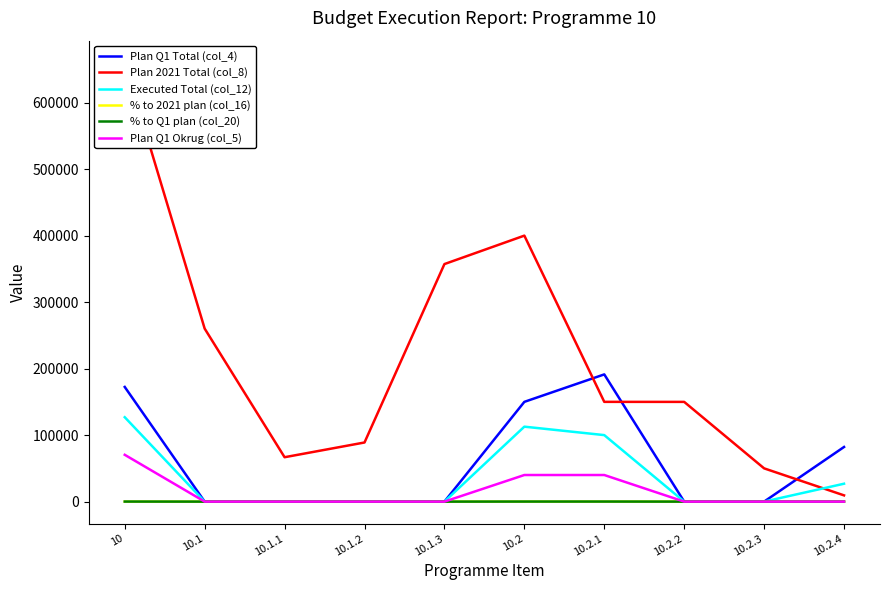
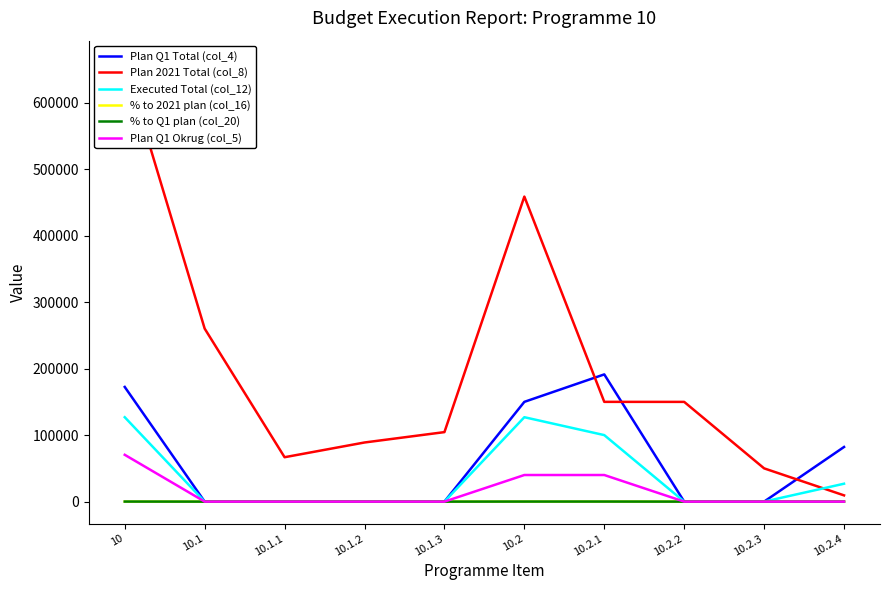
  {
    "Plan Q1 Total (col_4)": {
      "10": 170000,
      "10.2": 150000,
      "10.2.1": 190000,
      "10.2.4": 80000
    },
    "Plan 2021 Total (col_8)": {
      "10.1": 260000,
      "10.1.1": 70000,
      "10.1.2": 90000,
-     "10.1.3": 360000,
-     "10.2": 400000,
+     "10.1.3": 100000,
+     "10.2": 460000,
      "10.2.1": 150000,
      "10.2.2": 150000,
      "10.2.3": 50000,
      "10.2.4": 10000
    },
    "Executed Total (col_12)": {
      "10": 130000,
-     "10.2": 110000,
+     "10.2": 130000,
      "10.2.1": 100000,
      "10.2.4": 30000
    },
    "% to Q1 plan (col_20)": {
      "10": 0,
      "10.2": 0,
      "10.2.1": 0
    },
    "Plan Q1 Okrug (col_5)": {
      "10": 70000,
      "10.2": 40000,
      "10.2.1": 40000
    }
  }
